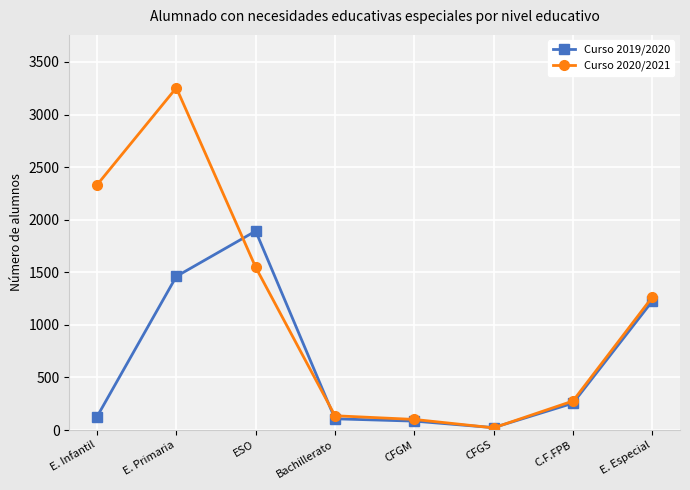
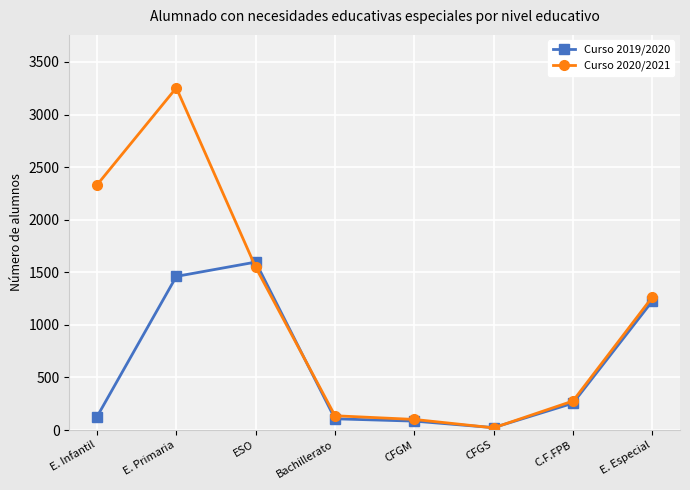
  {
    "Curso 2019/2020": {
      "E. Infantil": 130,
      "E. Primaria": 1460,
-     "ESO": 1890,
+     "ESO": 1600,
      "Bachillerato": 110,
      "E. Especial": 1230
    },
    "Curso 2020/2021": {
      "E. Infantil": 2330,
      "E. Primaria": 3250,
      "ESO": 1550,
      "Bachillerato": 140,
      "E. Especial": 1260
    }
  }
